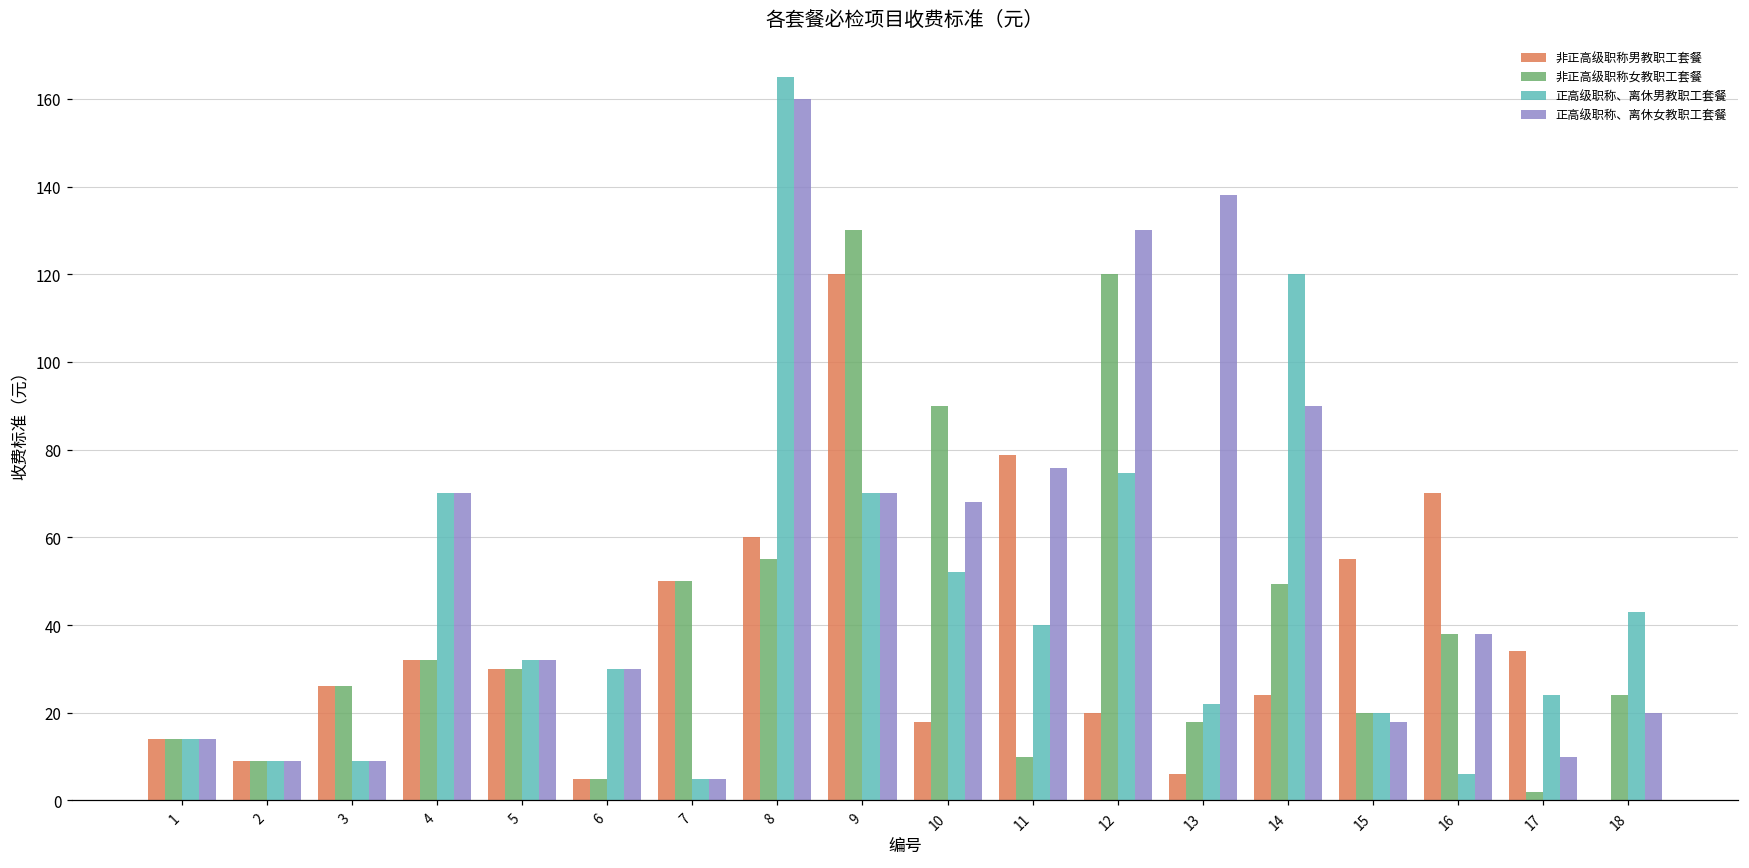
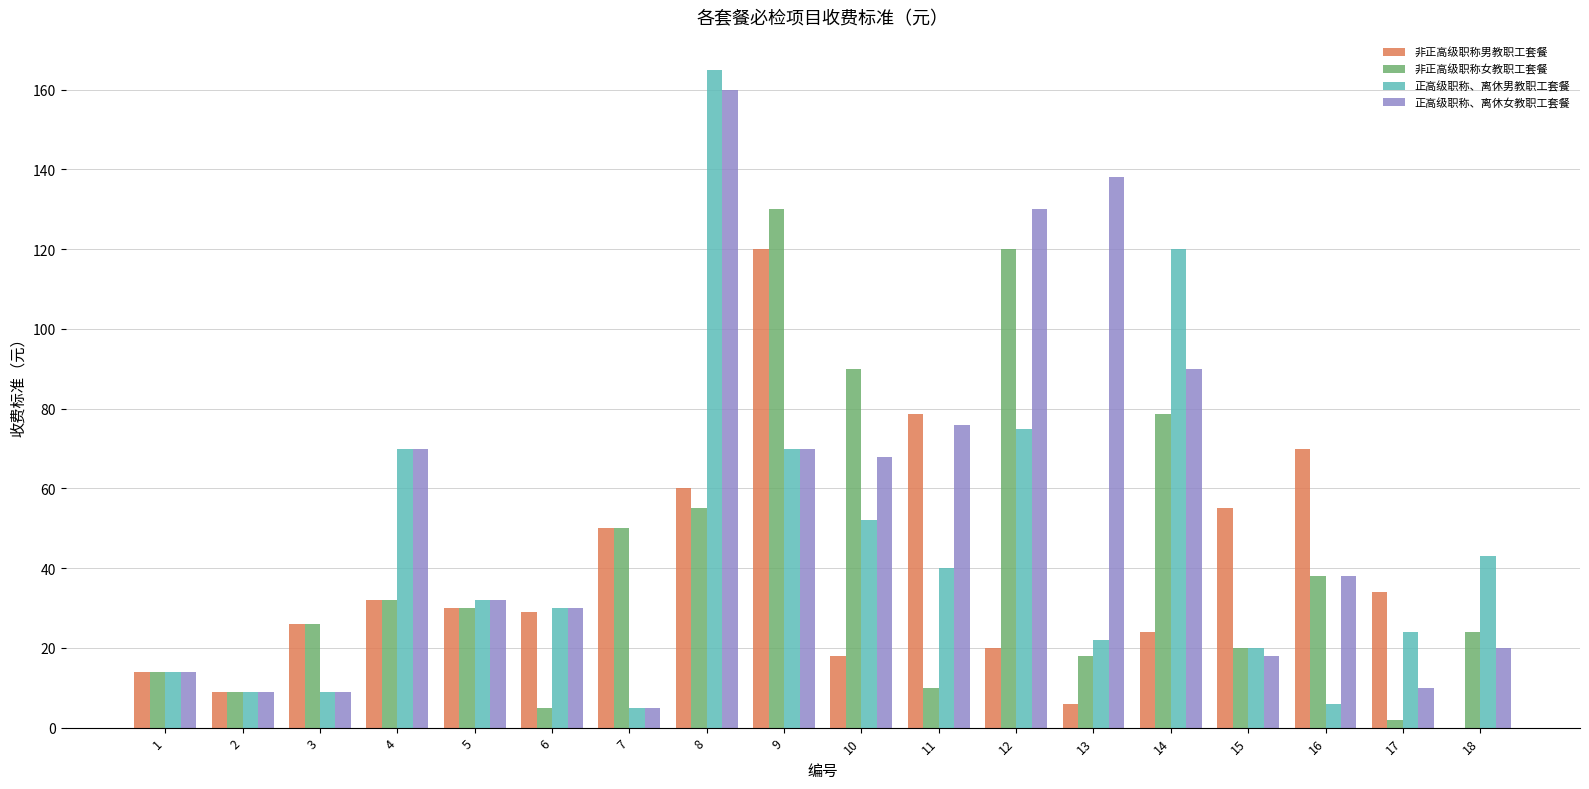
  {
    "非正高级职称男教职工套餐": {
      "1": 14,
      "2": 9,
      "3": 26,
      "4": 32,
      "5": 30,
-     "6": 5,
+     "6": 29,
      "7": 50,
      "8": 60,
      "9": 120,
      "10": 18,
      "11": 79,
      "12": 20,
      "13": 6,
      "14": 24,
      "15": 55,
      "16": 70,
      "17": 34,
      "18": 0
    },
    "非正高级职称女教职工套餐": {
      "1": 14,
      "2": 9,
      "3": 26,
      "4": 32,
      "5": 30,
      "6": 5,
      "7": 50,
      "8": 55,
      "9": 130,
      "10": 90,
      "11": 10,
      "12": 120,
      "13": 18,
-     "14": 49,
+     "14": 79,
      "15": 20,
      "16": 38,
      "17": 2,
      "18": 24
    },
    "正高级职称、离休男教职工套餐": {
      "1": 14,
      "2": 9,
      "3": 9,
      "4": 70,
      "5": 32,
      "6": 30,
      "7": 5,
      "8": 165,
      "9": 70,
      "10": 52,
      "11": 40,
      "12": 75,
      "13": 22,
      "14": 120,
      "15": 20,
      "16": 6,
      "17": 24,
      "18": 43
    },
    "正高级职称、离休女教职工套餐": {
      "1": 14,
      "2": 9,
      "3": 9,
      "4": 70,
      "5": 32,
      "6": 30,
      "7": 5,
      "8": 160,
      "9": 70,
      "10": 68,
      "11": 76,
      "12": 130,
      "13": 138,
      "14": 90,
      "15": 18,
      "16": 38,
      "17": 10,
      "18": 20
    }
  }
